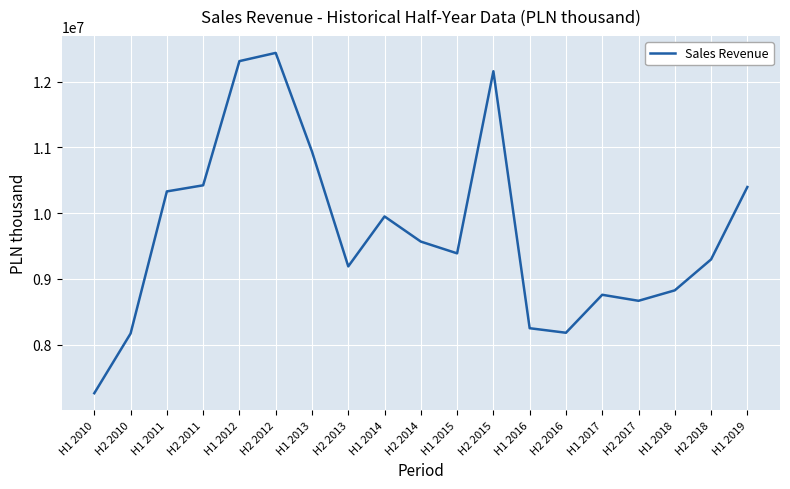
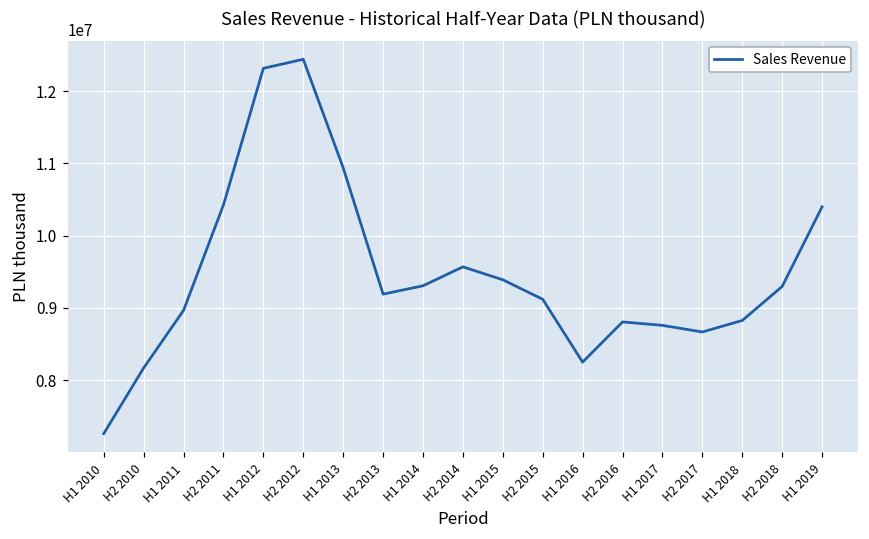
  {
    "H1 2010": 7300000,
    "H2 2010": 8200000,
-   "H1 2011": 10300000,
+   "H1 2011": 9000000,
    "H2 2011": 10400000,
    "H1 2012": 12300000,
    "H2 2012": 12400000,
    "H1 2013": 10900000,
    "H2 2013": 9200000,
-   "H1 2014": 10000000,
+   "H1 2014": 9300000,
    "H2 2014": 9600000,
    "H1 2015": 9400000,
-   "H2 2015": 12200000,
+   "H2 2015": 9100000,
    "H1 2016": 8200000,
-   "H2 2016": 8200000,
+   "H2 2016": 8800000,
    "H1 2017": 8800000,
    "H2 2017": 8700000,
    "H1 2018": 8800000,
    "H2 2018": 9300000,
    "H1 2019": 10400000
  }
